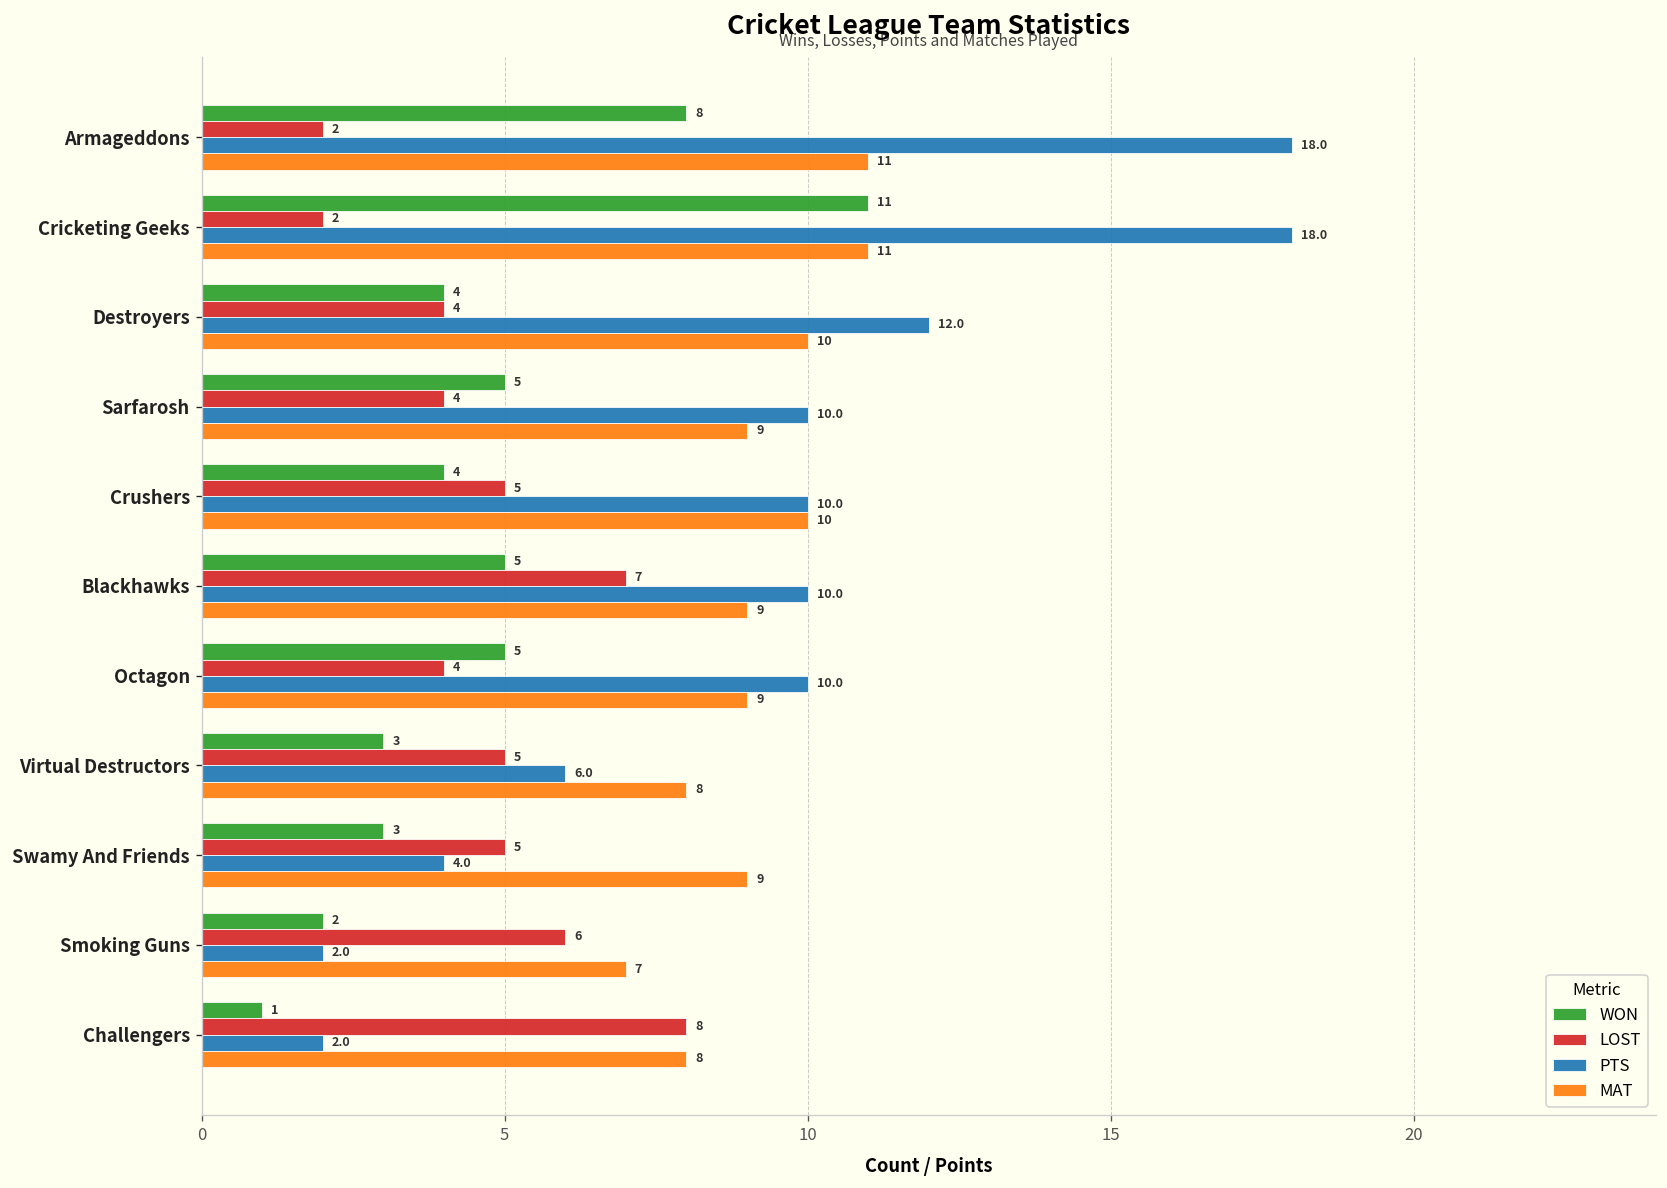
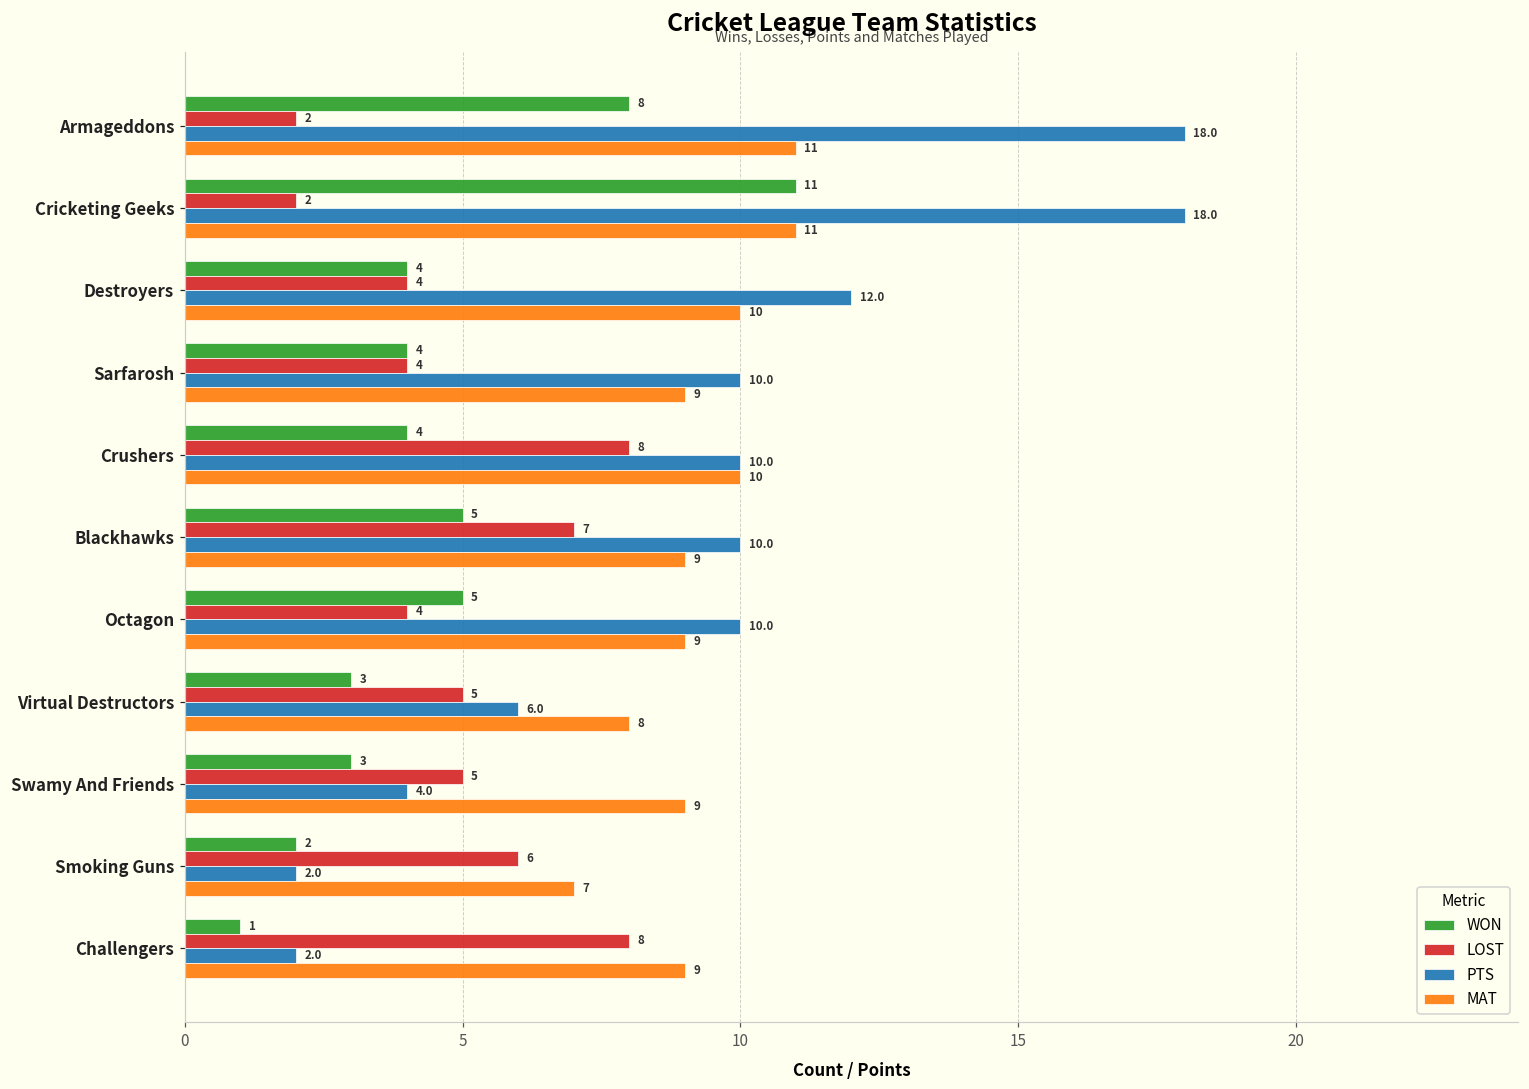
  {
    "WON": {
      "Armageddons": 8,
      "Cricketing Geeks": 11,
      "Destroyers": 4,
-     "Sarfarosh": 5,
+     "Sarfarosh": 4,
      "Crushers": 4,
      "Blackhawks": 5,
      "Octagon": 5,
      "Virtual Destructors": 3,
      "Swamy And Friends": 3,
      "Smoking Guns": 2,
      "Challengers": 1
    },
    "LOST": {
      "Armageddons": 2,
      "Cricketing Geeks": 2,
      "Destroyers": 4,
      "Sarfarosh": 4,
-     "Crushers": 5,
+     "Crushers": 8,
      "Blackhawks": 7,
      "Octagon": 4,
      "Virtual Destructors": 5,
      "Swamy And Friends": 5,
      "Smoking Guns": 6,
      "Challengers": 8
    },
    "PTS": {
      "Armageddons": 18.0,
      "Cricketing Geeks": 18.0,
      "Destroyers": 12.0,
      "Sarfarosh": 10.0,
      "Crushers": 10.0,
      "Blackhawks": 10.0,
      "Octagon": 10.0,
      "Virtual Destructors": 6.0,
      "Swamy And Friends": 4.0,
      "Smoking Guns": 2.0,
      "Challengers": 2.0
    },
    "MAT": {
      "Armageddons": 11,
      "Cricketing Geeks": 11,
      "Destroyers": 10,
      "Sarfarosh": 9,
      "Crushers": 10,
      "Blackhawks": 9,
      "Octagon": 9,
      "Virtual Destructors": 8,
      "Swamy And Friends": 9,
      "Smoking Guns": 7,
-     "Challengers": 8
+     "Challengers": 9
    }
  }
